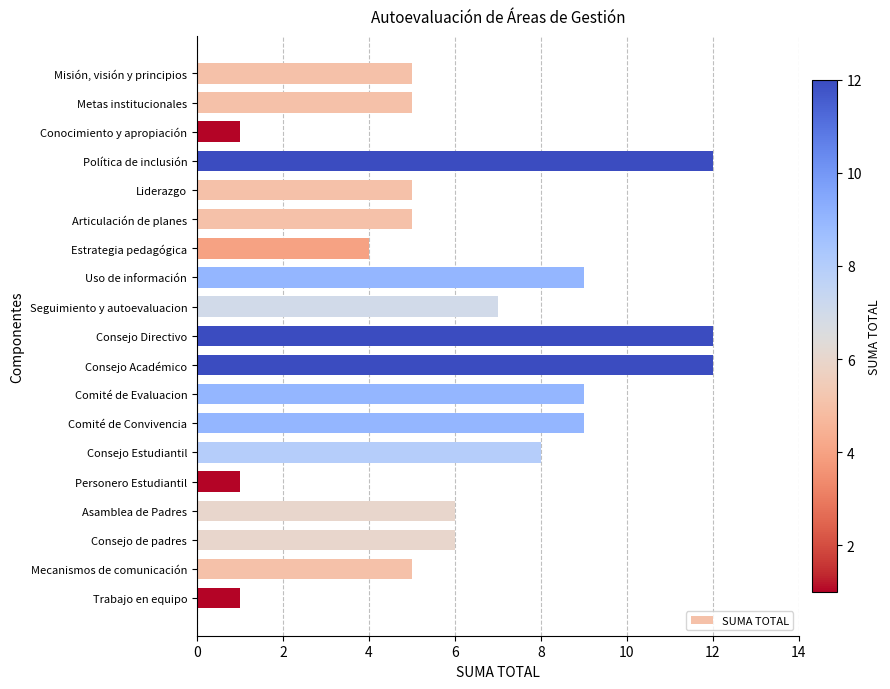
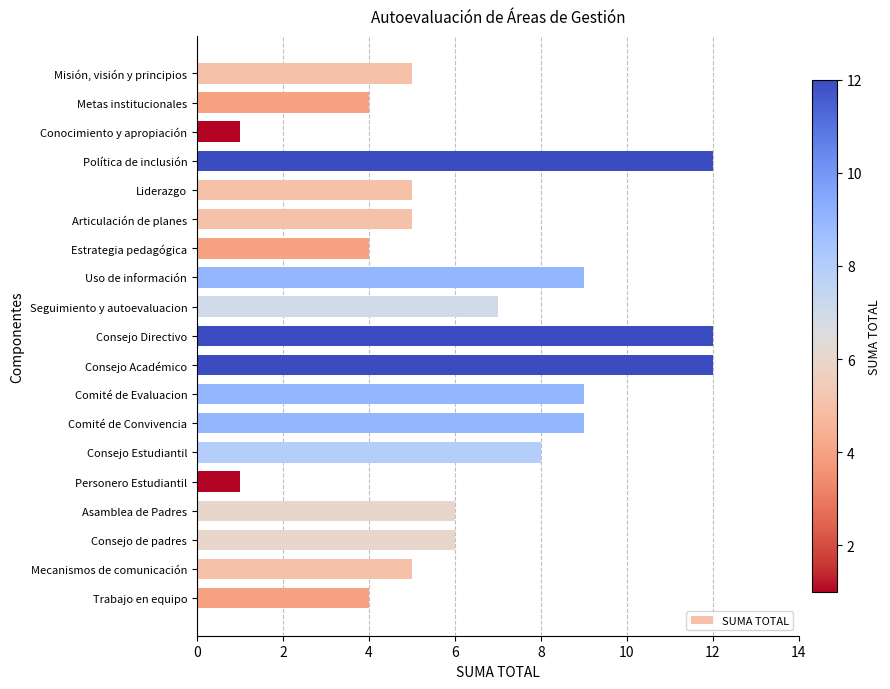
  {
    "Misión, visión y principios": 5,
-   "Metas institucionales": 5,
+   "Metas institucionales": 4,
    "Conocimiento y apropiación": 1,
    "Política de inclusión": 12,
    "Liderazgo": 5,
    "Articulación de planes": 5,
    "Estrategia pedagógica": 4,
    "Uso de información": 9,
    "Seguimiento y autoevaluacion": 7,
    "Consejo Directivo": 12,
    "Consejo Académico": 12,
    "Comité de Evaluacion": 9,
    "Comité de Convivencia": 9,
    "Consejo Estudiantil": 8,
    "Personero Estudiantil": 1,
    "Asamblea de Padres": 6,
    "Consejo de padres": 6,
    "Mecanismos de comunicación": 5,
-   "Trabajo en equipo": 1
+   "Trabajo en equipo": 4
  }
